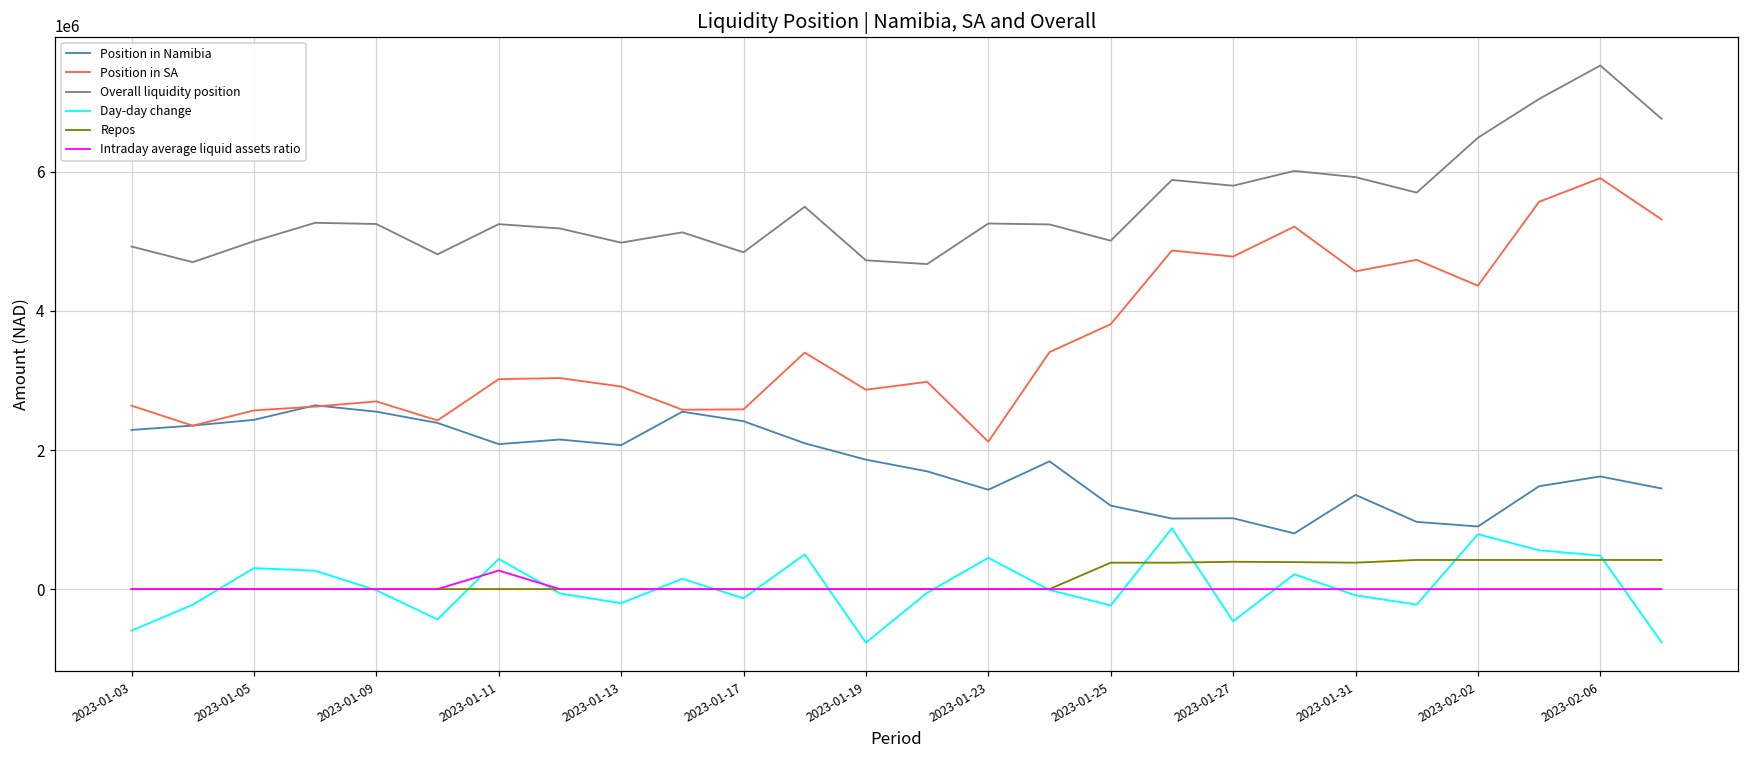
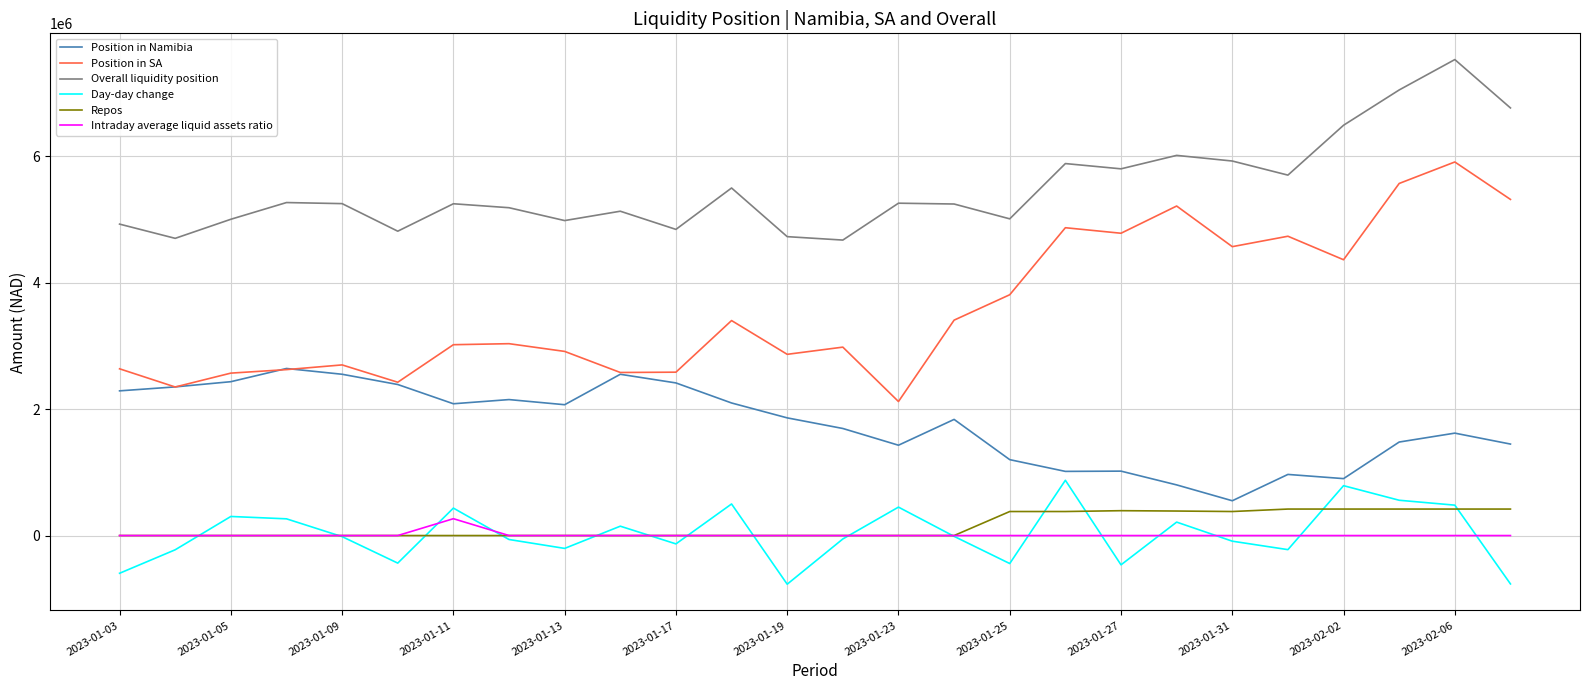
  {
    "Position in Namibia": {
      "2023-01-03": 2300000,
      "2023-01-05": 2400000,
      "2023-01-09": 2600000,
      "2023-01-11": 2100000,
      "2023-01-13": 2100000,
      "2023-01-17": 2400000,
      "2023-01-19": 1900000,
      "2023-01-23": 1400000,
      "2023-01-25": 1200000,
      "2023-01-27": 1000000,
-     "2023-01-31": 1400000,
+     "2023-01-31": 600000,
      "2023-02-02": 900000,
      "2023-02-06": 1600000
    },
    "Position in SA": {
      "2023-01-03": 2600000,
      "2023-01-05": 2600000,
      "2023-01-09": 2700000,
      "2023-01-11": 3000000,
      "2023-01-13": 2900000,
      "2023-01-17": 2600000,
      "2023-01-19": 2900000,
      "2023-01-23": 2100000,
      "2023-01-25": 3800000,
      "2023-01-27": 4800000,
      "2023-01-31": 4600000,
      "2023-02-02": 4400000,
      "2023-02-06": 5900000
    },
    "Overall liquidity position": {
      "2023-01-03": 4900000,
      "2023-01-05": 5000000,
      "2023-01-09": 5200000,
      "2023-01-11": 5200000,
      "2023-01-13": 5000000,
      "2023-01-17": 4800000,
      "2023-01-19": 4700000,
      "2023-01-23": 5300000,
      "2023-01-25": 5000000,
      "2023-01-27": 5800000,
      "2023-01-31": 5900000,
      "2023-02-02": 6500000,
      "2023-02-06": 7500000
    },
    "Day-day change": {
      "2023-01-03": -600000,
      "2023-01-05": 300000,
      "2023-01-11": 400000,
      "2023-01-13": -200000,
      "2023-01-17": -100000,
      "2023-01-19": -800000,
      "2023-01-23": 400000,
-     "2023-01-25": -200000,
+     "2023-01-25": -400000,
      "2023-01-27": -500000,
      "2023-01-31": -100000,
      "2023-02-02": 800000,
      "2023-02-06": 500000
    },
    "Repos": {
      "2023-01-11": 0,
      "2023-01-25": 400000,
      "2023-01-27": 400000,
      "2023-01-31": 400000,
      "2023-02-02": 400000,
      "2023-02-06": 400000
    },
    "Intraday average liquid assets ratio": {
      "2023-01-11": 300000,
      "2023-01-25": 0,
      "2023-01-27": 0,
      "2023-01-31": 0,
      "2023-02-02": 0,
      "2023-02-06": 0
    }
  }
